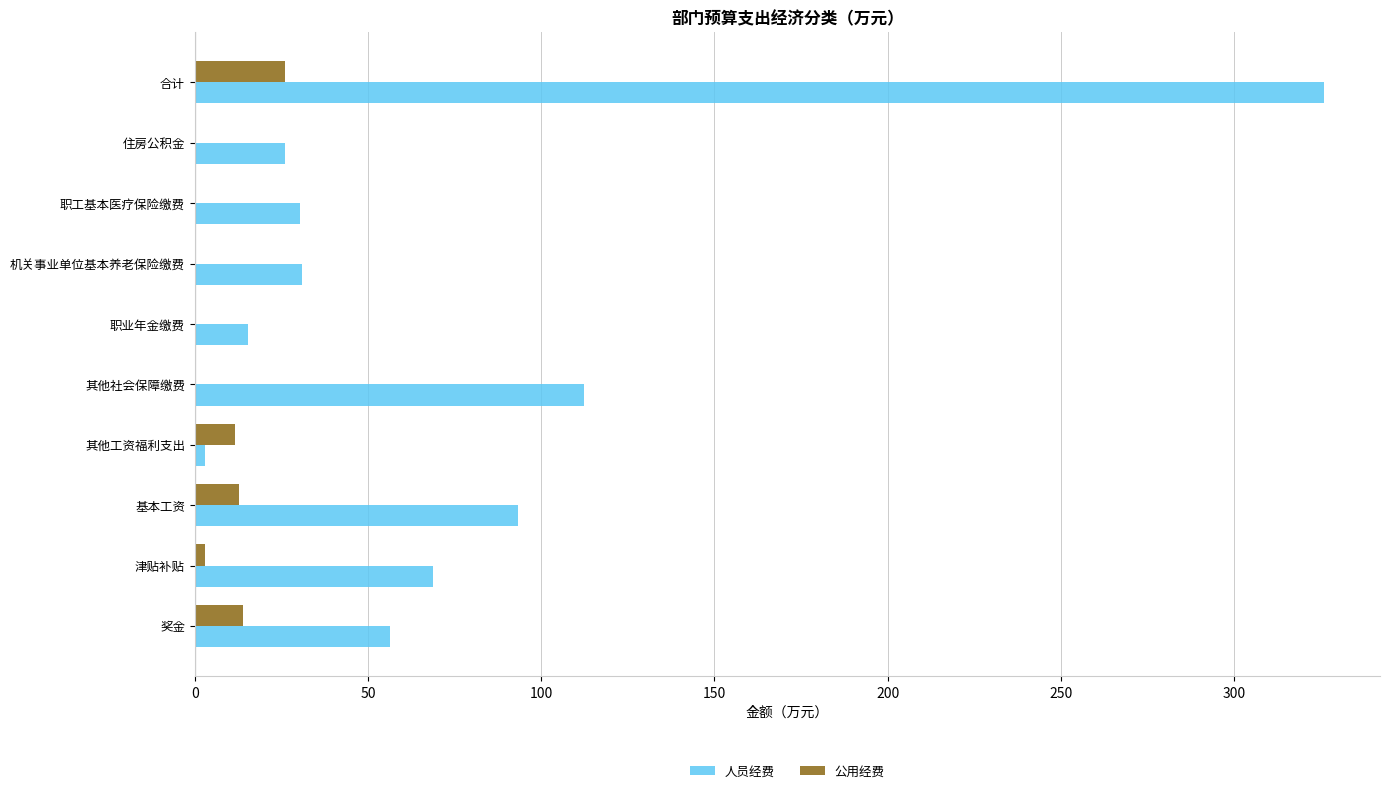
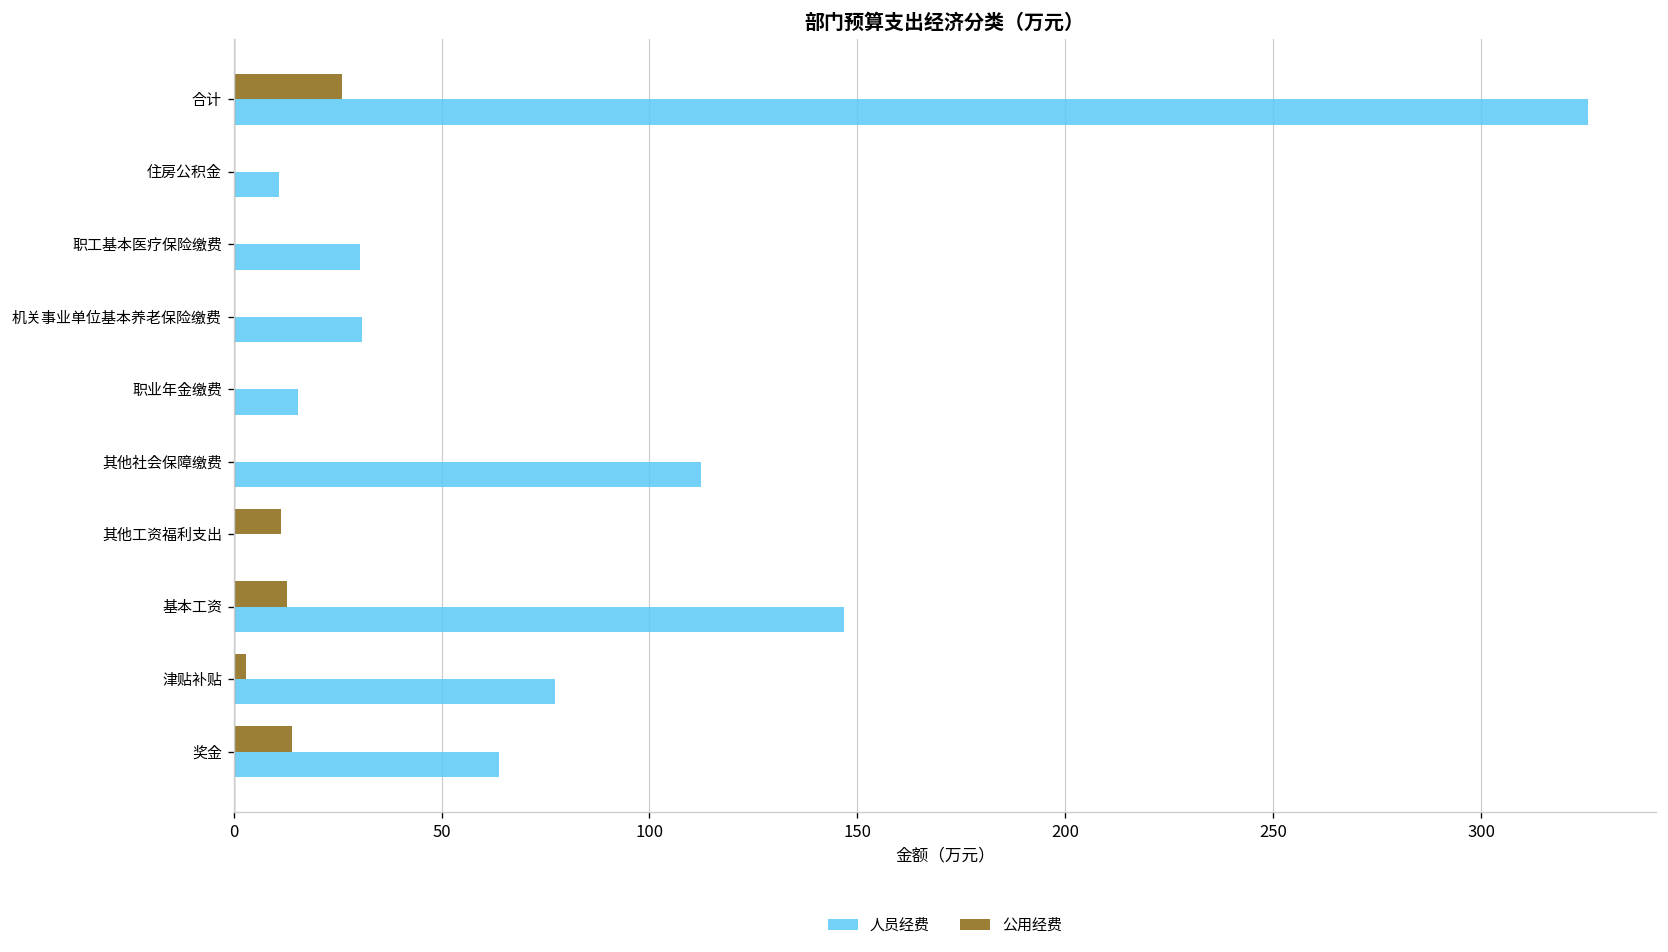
  {
    "人员经费": {
      "合计": 326,
-     "住房公积金": 26,
+     "住房公积金": 11,
      "职工基本医疗保险缴费": 30,
      "机关事业单位基本养老保险缴费": 31,
      "职业年金缴费": 15,
      "其他社会保障缴费": 112,
-     "其他工资福利支出": 3,
-     "基本工资": 93,
-     "津贴补贴": 69,
-     "奖金": 56
+     "其他工资福利支出": 0,
+     "基本工资": 147,
+     "津贴补贴": 77,
+     "奖金": 64
    },
    "公用经费": {
      "合计": 26,
      "住房公积金": 0,
      "职工基本医疗保险缴费": 0,
      "机关事业单位基本养老保险缴费": 0,
      "职业年金缴费": 0,
      "其他社会保障缴费": 0,
      "其他工资福利支出": 12,
      "基本工资": 13,
      "津贴补贴": 3,
      "奖金": 14
    }
  }
